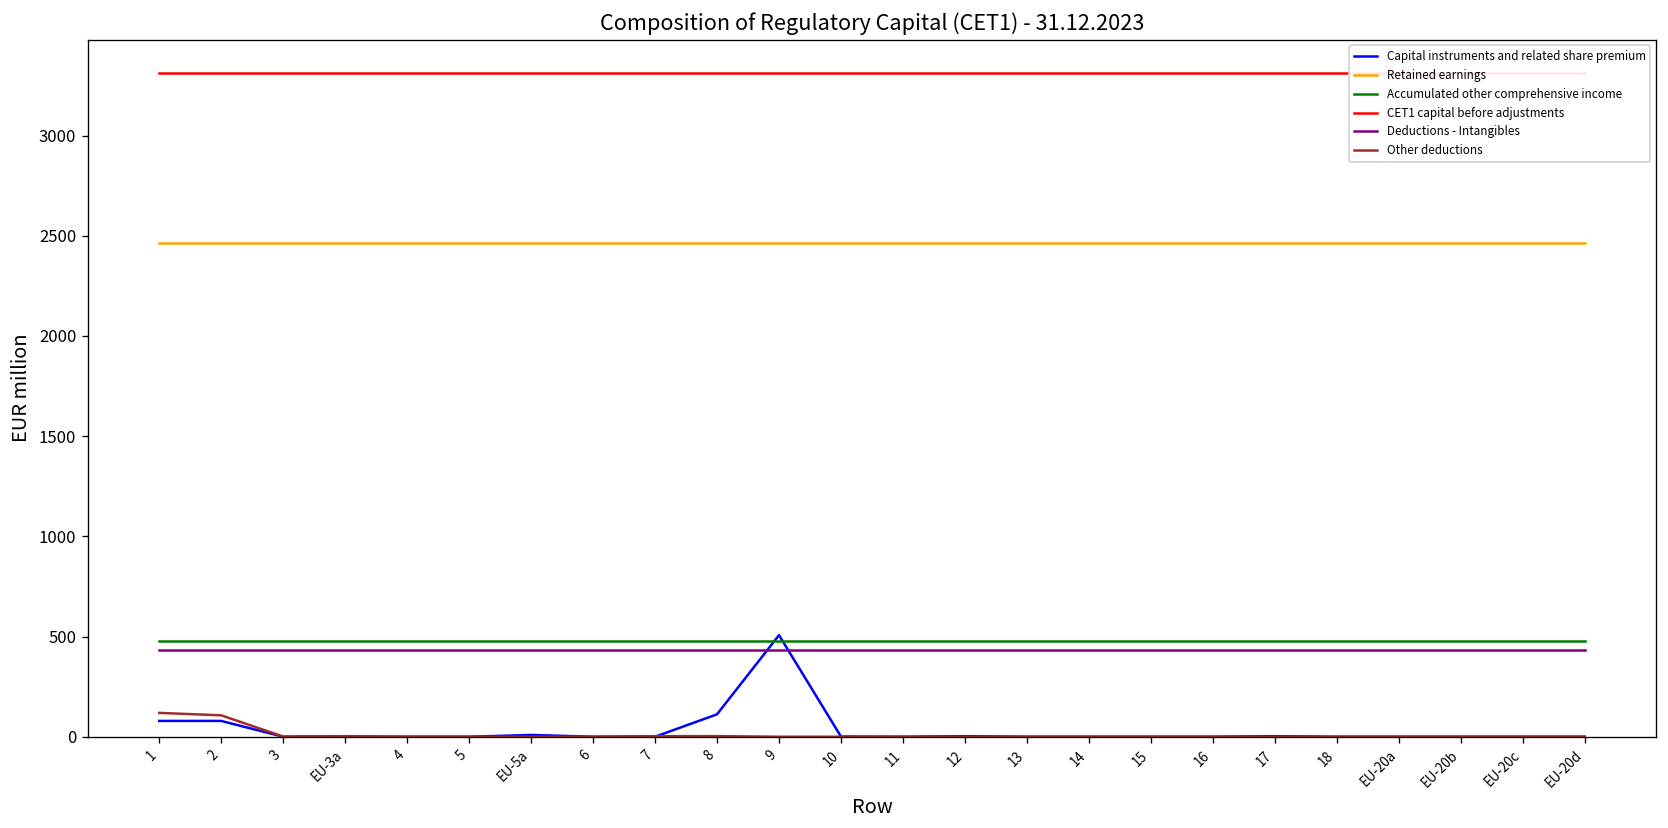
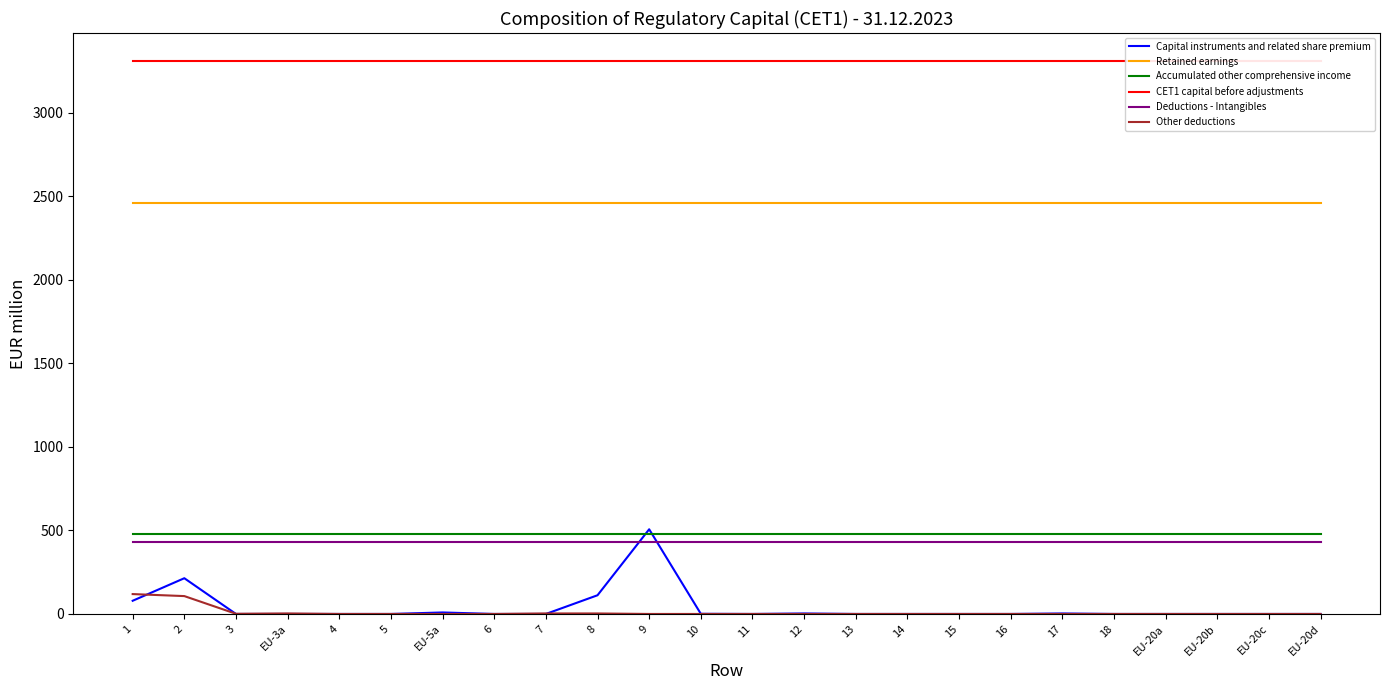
  {
    "Capital instruments and related share premium": {
      "1": 80,
-     "2": 80,
+     "2": 210,
      "8": 110,
      "9": 510
    },
    "Retained earnings": {
      "1": 2460,
      "2": 2460,
      "3": 2460,
      "EU-3a": 2460,
      "4": 2460,
      "5": 2460,
      "EU-5a": 2460,
      "6": 2460,
      "7": 2460,
      "8": 2460,
      "9": 2460,
      "10": 2460,
      "11": 2460,
      "12": 2460,
      "13": 2460,
      "14": 2460,
      "15": 2460,
      "16": 2460,
      "17": 2460,
      "18": 2460,
      "EU-20a": 2460,
      "EU-20b": 2460,
      "EU-20c": 2460,
      "EU-20d": 2460
    },
    "Accumulated other comprehensive income": {
      "1": 480,
      "2": 480,
      "3": 480,
      "EU-3a": 480,
      "4": 480,
      "5": 480,
      "EU-5a": 480,
      "6": 480,
      "7": 480,
      "8": 480,
      "9": 480,
      "10": 480,
      "11": 480,
      "12": 480,
      "13": 480,
      "14": 480,
      "15": 480,
      "16": 480,
      "17": 480,
      "18": 480,
      "EU-20a": 480,
      "EU-20b": 480,
      "EU-20c": 480,
      "EU-20d": 480
    },
    "CET1 capital before adjustments": {
      "1": 3310,
      "2": 3310,
      "3": 3310,
      "EU-3a": 3310,
      "4": 3310,
      "5": 3310,
      "EU-5a": 3310,
      "6": 3310,
      "7": 3310,
      "8": 3310,
      "9": 3310,
      "10": 3310,
      "11": 3310,
      "12": 3310,
      "13": 3310,
      "14": 3310,
      "15": 3310,
      "16": 3310,
      "17": 3310,
      "18": 3310
    },
    "Deductions - Intangibles": {
      "1": 430,
      "2": 430,
      "3": 430,
      "EU-3a": 430,
      "4": 430,
      "5": 430,
      "EU-5a": 430,
      "6": 430,
      "7": 430,
      "8": 430,
      "9": 430,
      "10": 430,
      "11": 430,
      "12": 430,
      "13": 430,
      "14": 430,
      "15": 430,
      "16": 430,
      "17": 430,
      "18": 430,
      "EU-20a": 430,
      "EU-20b": 430,
      "EU-20c": 430,
      "EU-20d": 430
    },
    "Other deductions": {
      "1": 120,
      "2": 110,
      "8": 0,
      "9": 0
    }
  }
